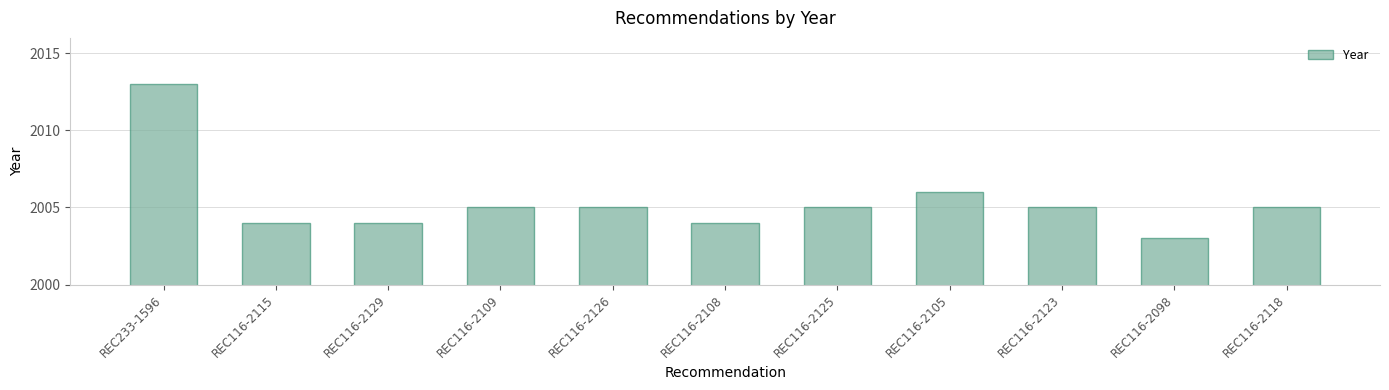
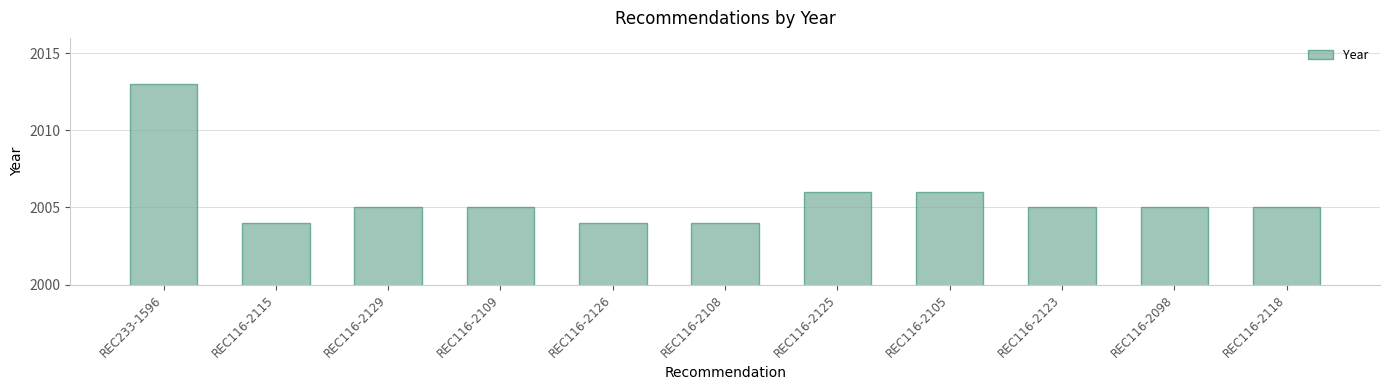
  {
    "REC233-1596": 2013,
    "REC116-2115": 2004,
-   "REC116-2129": 2004,
+   "REC116-2129": 2005,
    "REC116-2109": 2005,
-   "REC116-2126": 2005,
+   "REC116-2126": 2004,
    "REC116-2108": 2004,
-   "REC116-2125": 2005,
+   "REC116-2125": 2006,
    "REC116-2105": 2006,
    "REC116-2123": 2005,
-   "REC116-2098": 2003,
+   "REC116-2098": 2005,
    "REC116-2118": 2005
  }
